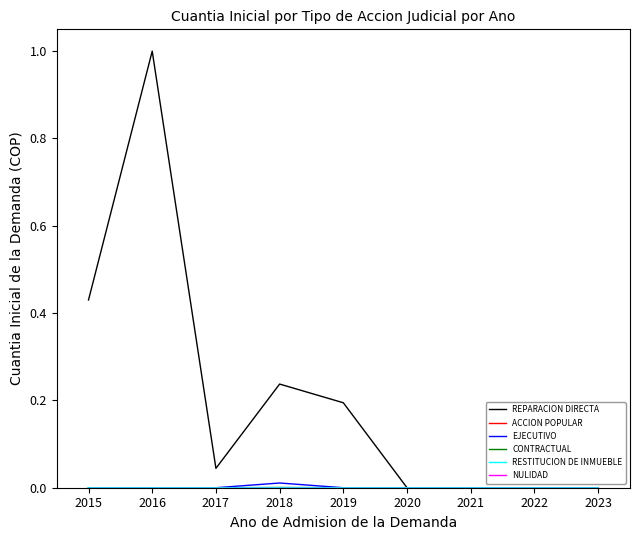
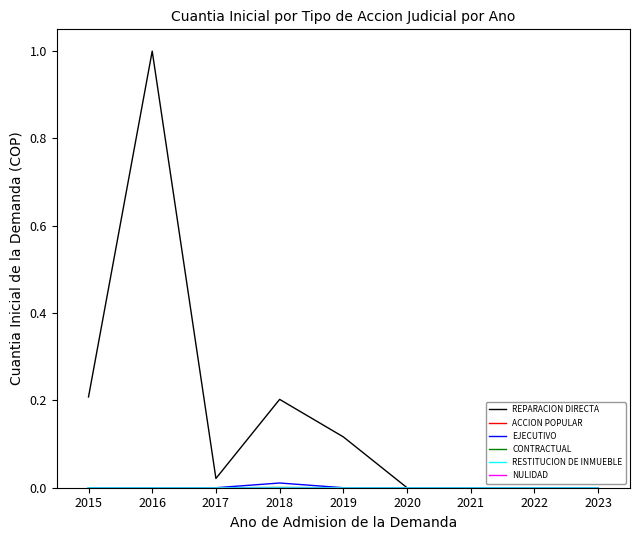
  {
    "REPARACION DIRECTA": {
-     "2015": 0.43,
+     "2015": 0.21,
      "2016": 1.00,
-     "2017": 0.04,
-     "2018": 0.24,
-     "2019": 0.19
+     "2017": 0.02,
+     "2018": 0.20,
+     "2019": 0.12
    },
    "NULIDAD": {
      "2018": 0.00
    },
    "EJECUTIVO": {
      "2018": 0.01
    }
  }
